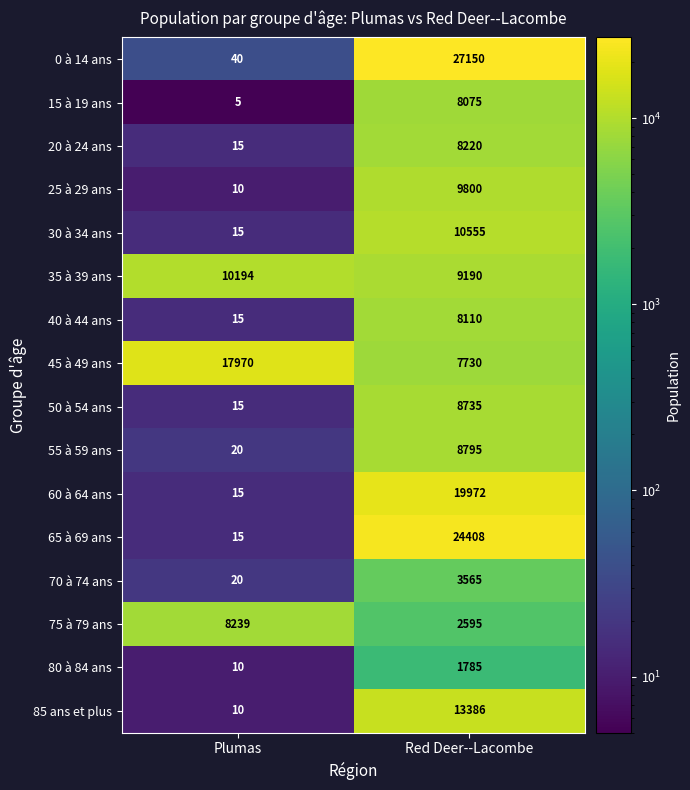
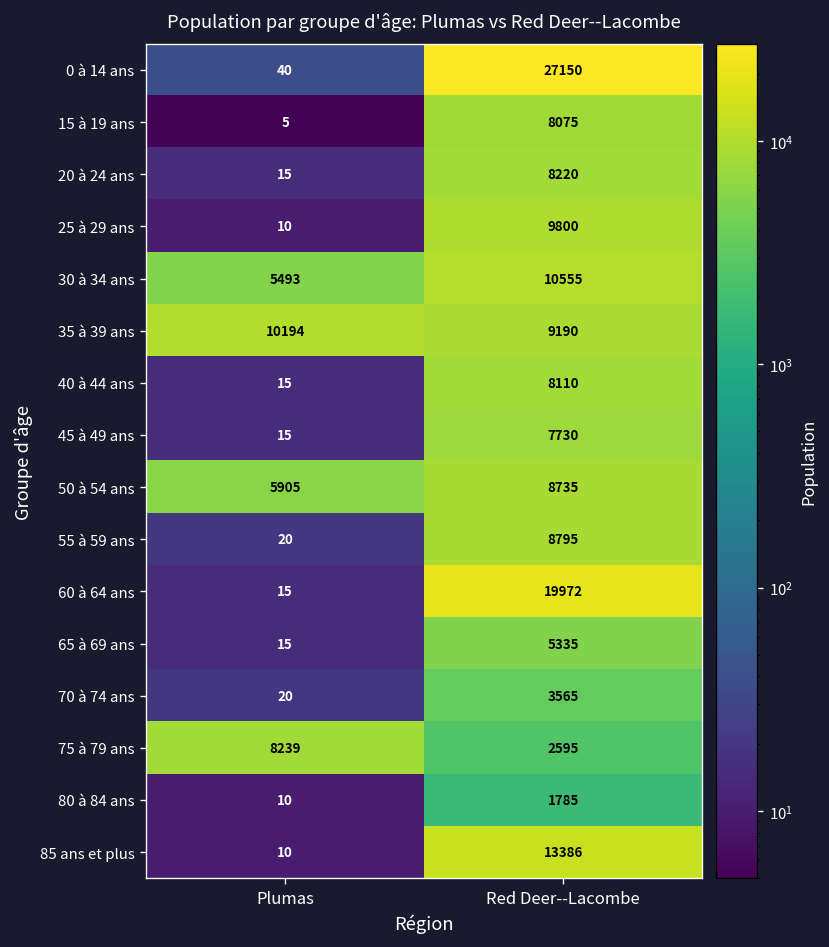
  {
    "0 à 14 ans": {
      "Plumas": 40,
      "Red Deer--Lacombe": 27150
    },
    "15 à 19 ans": {
      "Plumas": 5,
      "Red Deer--Lacombe": 8075
    },
    "20 à 24 ans": {
      "Plumas": 15,
      "Red Deer--Lacombe": 8220
    },
    "25 à 29 ans": {
      "Plumas": 10,
      "Red Deer--Lacombe": 9800
    },
    "30 à 34 ans": {
-     "Plumas": 15,
+     "Plumas": 5493,
      "Red Deer--Lacombe": 10555
    },
    "35 à 39 ans": {
      "Plumas": 10194,
      "Red Deer--Lacombe": 9190
    },
    "40 à 44 ans": {
      "Plumas": 15,
      "Red Deer--Lacombe": 8110
    },
    "45 à 49 ans": {
-     "Plumas": 17970,
+     "Plumas": 15,
      "Red Deer--Lacombe": 7730
    },
    "50 à 54 ans": {
-     "Plumas": 15,
+     "Plumas": 5905,
      "Red Deer--Lacombe": 8735
    },
    "55 à 59 ans": {
      "Plumas": 20,
      "Red Deer--Lacombe": 8795
    },
    "60 à 64 ans": {
      "Plumas": 15,
      "Red Deer--Lacombe": 19972
    },
    "65 à 69 ans": {
      "Plumas": 15,
-     "Red Deer--Lacombe": 24408
+     "Red Deer--Lacombe": 5335
    },
    "70 à 74 ans": {
      "Plumas": 20,
      "Red Deer--Lacombe": 3565
    },
    "75 à 79 ans": {
      "Plumas": 8239,
      "Red Deer--Lacombe": 2595
    },
    "80 à 84 ans": {
      "Plumas": 10,
      "Red Deer--Lacombe": 1785
    },
    "85 ans et plus": {
      "Plumas": 10,
      "Red Deer--Lacombe": 13386
    }
  }
